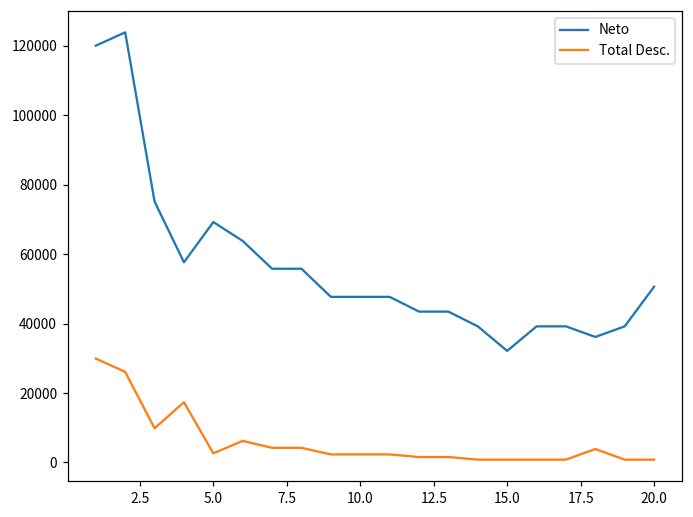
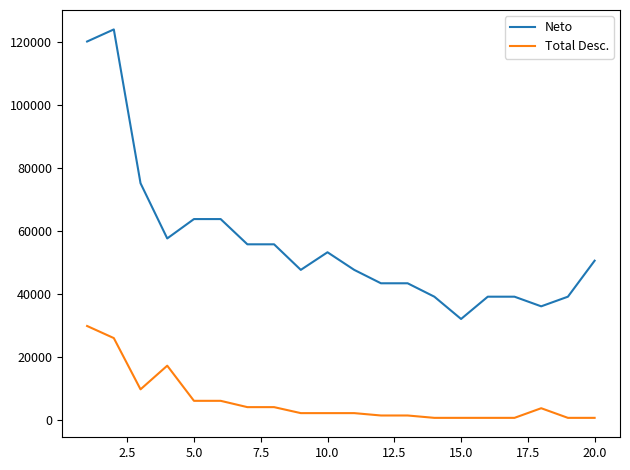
  {
    "Neto": {
-     "5.0": 69000,
-     "10.0": 48000,
+     "5.0": 64000,
+     "10.0": 53000,
      "15.0": 32000,
      "20.0": 51000
    },
    "Total Desc.": {
-     "5.0": 3000,
+     "5.0": 6000,
      "10.0": 2000,
      "15.0": 1000,
      "20.0": 1000
    }
  }
